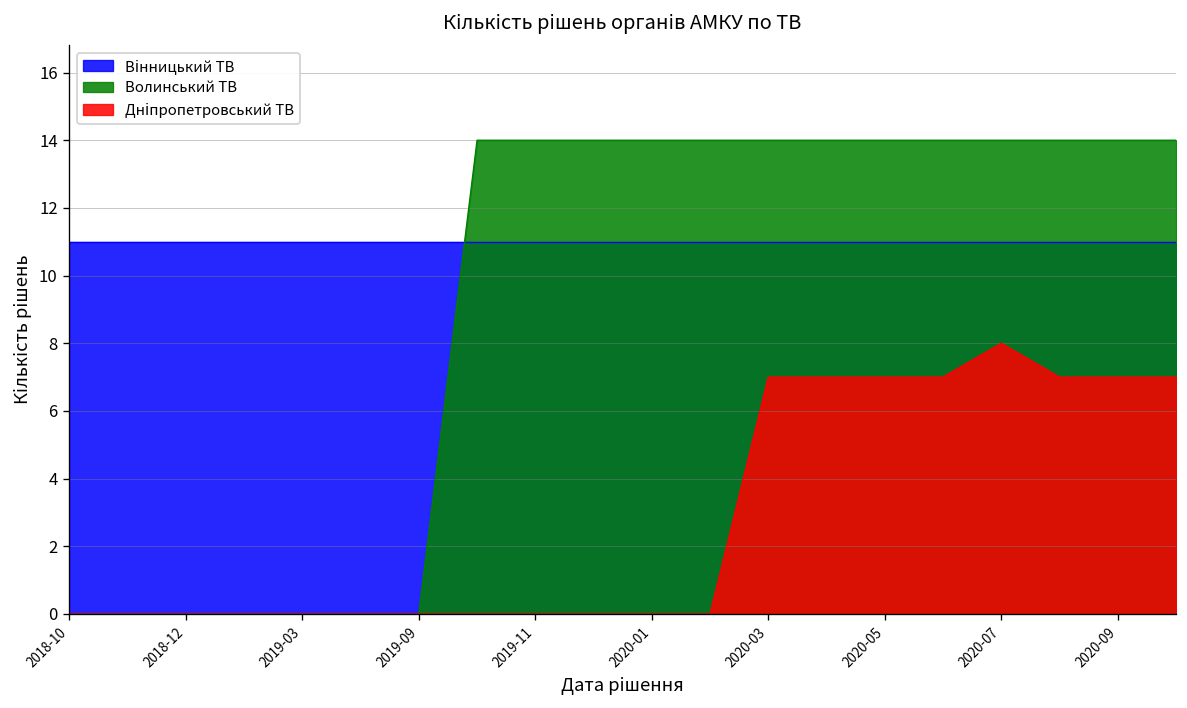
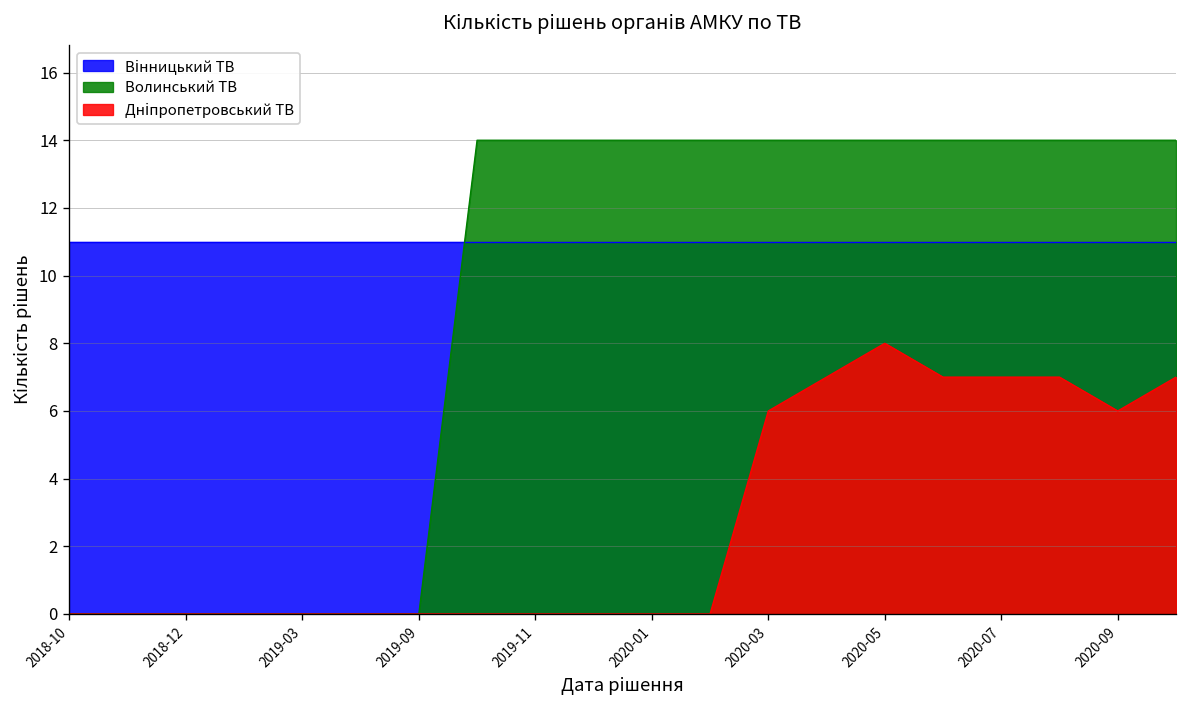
  {
    "Вінницький ТВ": {
      "2018-10": 11,
      "2018-12": 11,
      "2019-03": 11,
      "2019-09": 11,
      "2019-11": 11,
      "2020-01": 11,
      "2020-03": 11,
      "2020-05": 11,
      "2020-07": 11,
      "2020-09": 11
    },
    "Волинський ТВ": {
      "2019-11": 14,
      "2020-01": 14,
      "2020-03": 14,
      "2020-05": 14,
      "2020-07": 14,
      "2020-09": 14
    },
    "Дніпропетровський ТВ": {
      "2019-11": 0,
      "2020-01": 0,
-     "2020-03": 7,
-     "2020-05": 7,
-     "2020-07": 8,
-     "2020-09": 7
+     "2020-03": 6,
+     "2020-05": 8,
+     "2020-07": 7,
+     "2020-09": 6
    }
  }
